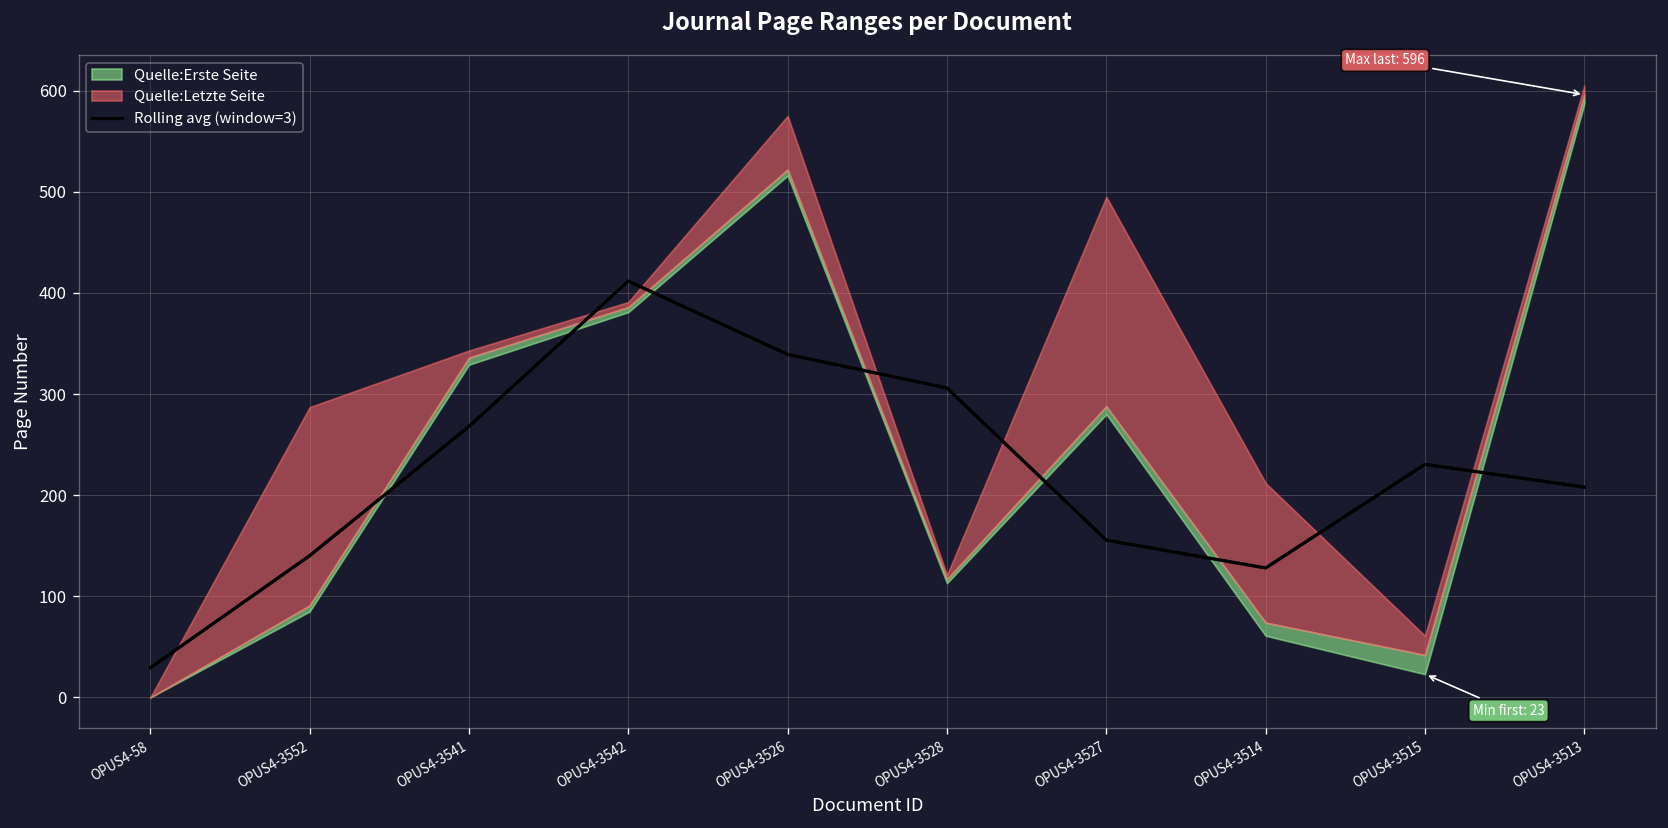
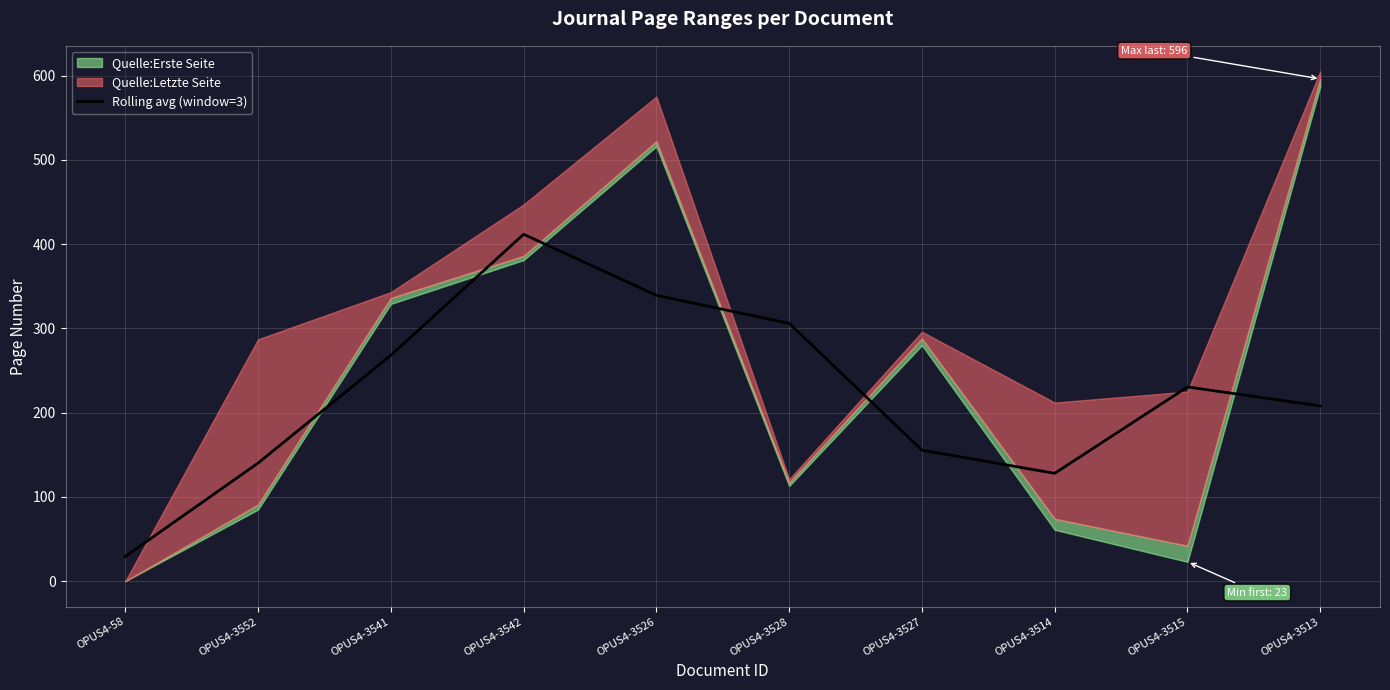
  {
    "Rolling avg (window=3)": {
      "OPUS4-58": 30,
      "OPUS4-3552": 140,
      "OPUS4-3541": 270,
      "OPUS4-3542": 410,
      "OPUS4-3526": 340,
      "OPUS4-3528": 310,
      "OPUS4-3527": 160,
      "OPUS4-3514": 130,
      "OPUS4-3515": 230,
      "OPUS4-3513": 210
    },
    "Quelle:Letzte Seite": {
      "OPUS4-3552": 200,
      "OPUS4-3541": 10,
-     "OPUS4-3542": 10,
+     "OPUS4-3542": 60,
      "OPUS4-3526": 50,
      "OPUS4-3528": 0,
-     "OPUS4-3527": 210,
+     "OPUS4-3527": 10,
      "OPUS4-3514": 140,
-     "OPUS4-3515": 20
+     "OPUS4-3515": 180
    }
  }
